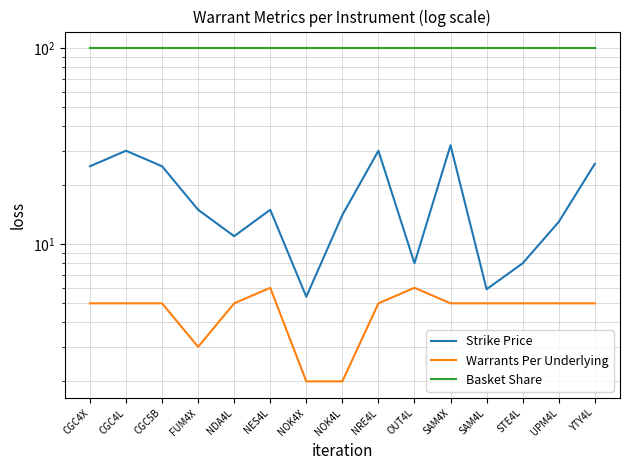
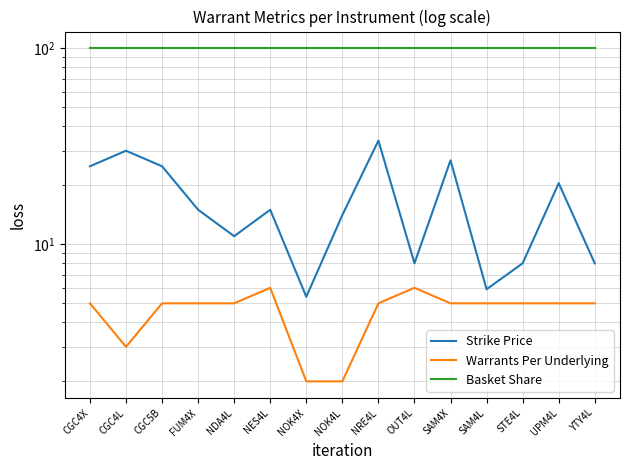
  {
    "Strike Price": {
      "CGC4X": 25,
      "CGC4L": 30,
      "CGC5B": 25,
      "FUM4X": 15,
      "NDA4L": 11,
      "NES4L": 15,
      "NOK4X": 5.4,
      "NOK4L": 14,
-     "NRE4L": 30,
+     "NRE4L": 34,
      "OUT4L": 8.0,
-     "SAM4X": 32,
+     "SAM4X": 27,
      "SAM4L": 5.9,
      "STE4L": 8.0,
-     "UPM4L": 13,
-     "YTY4L": 26
+     "UPM4L": 21,
+     "YTY4L": 8.0
    },
    "Warrants Per Underlying": {
      "CGC4X": 5,
-     "CGC4L": 5,
+     "CGC4L": 3,
      "CGC5B": 5,
-     "FUM4X": 3,
+     "FUM4X": 5,
      "NDA4L": 5,
      "NES4L": 6,
      "NOK4X": 2,
      "NOK4L": 2,
      "NRE4L": 5,
      "OUT4L": 6,
      "SAM4X": 5,
      "SAM4L": 5,
      "STE4L": 5,
      "UPM4L": 5,
      "YTY4L": 5
    },
    "Basket Share": {
      "CGC4X": 100,
      "CGC4L": 100,
      "CGC5B": 100,
      "FUM4X": 100,
      "NDA4L": 100,
      "NES4L": 100,
      "NOK4X": 100,
      "NOK4L": 100,
      "NRE4L": 100,
      "OUT4L": 100,
      "SAM4X": 100,
      "SAM4L": 100,
      "STE4L": 100,
      "UPM4L": 100,
      "YTY4L": 100
    }
  }
